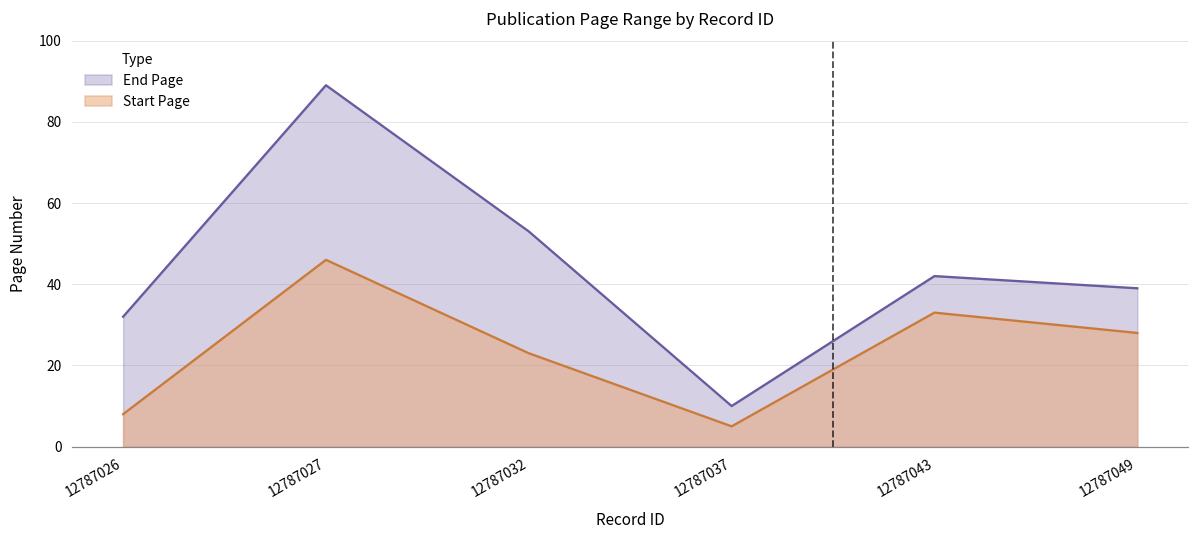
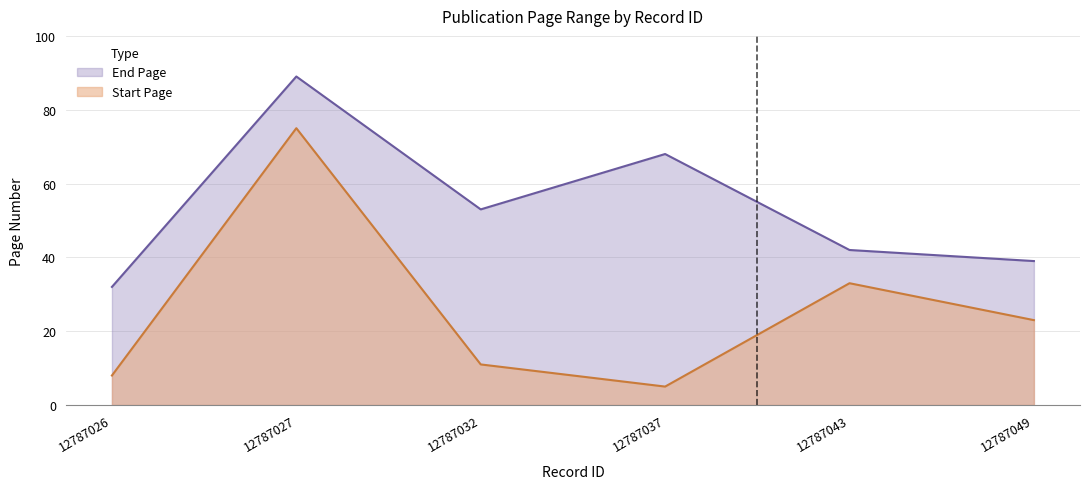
  {
    "End Page": {
      "12787026": 32,
      "12787027": 89,
      "12787032": 53,
-     "12787037": 10,
+     "12787037": 68,
      "12787043": 42,
      "12787049": 39
    },
    "Start Page": {
      "12787026": 8,
-     "12787027": 46,
-     "12787032": 23,
+     "12787027": 75,
+     "12787032": 11,
      "12787037": 5,
      "12787043": 33,
-     "12787049": 28
+     "12787049": 23
    }
  }
